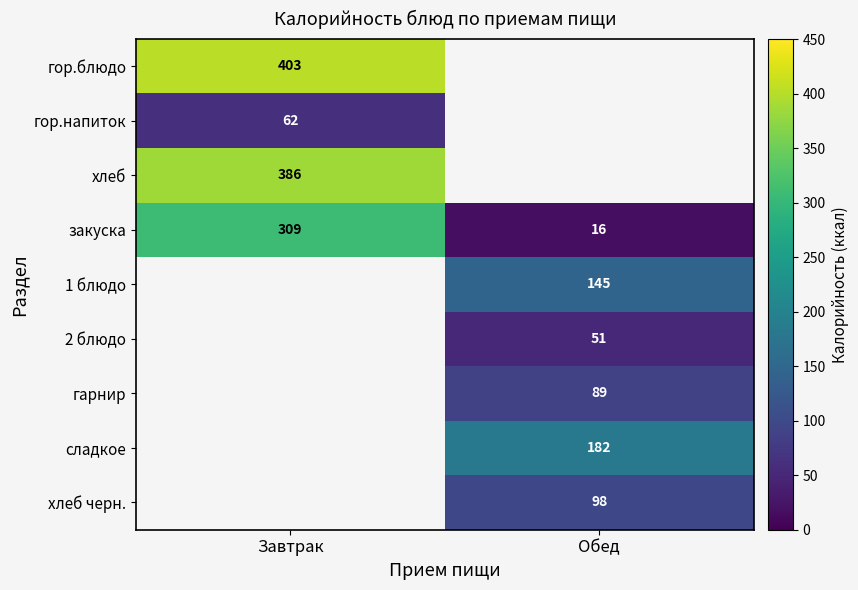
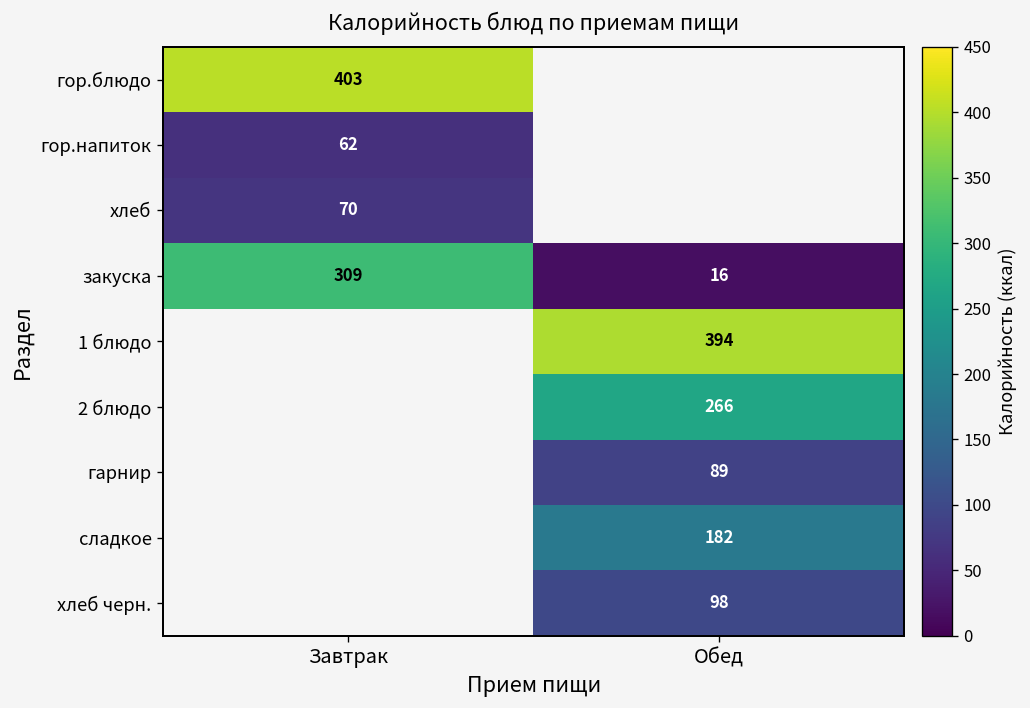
  {
    "гор.блюдо": {
      "Завтрак": 403
    },
    "гор.напиток": {
      "Завтрак": 62
    },
    "хлеб": {
-     "Завтрак": 386
+     "Завтрак": 70
    },
    "закуска": {
      "Завтрак": 309,
      "Обед": 16
    },
    "1 блюдо": {
-     "Обед": 145
+     "Обед": 394
    },
    "2 блюдо": {
-     "Обед": 51
+     "Обед": 266
    },
    "гарнир": {
      "Обед": 89
    },
    "сладкое": {
      "Обед": 182
    },
    "хлеб черн.": {
      "Обед": 98
    }
  }
